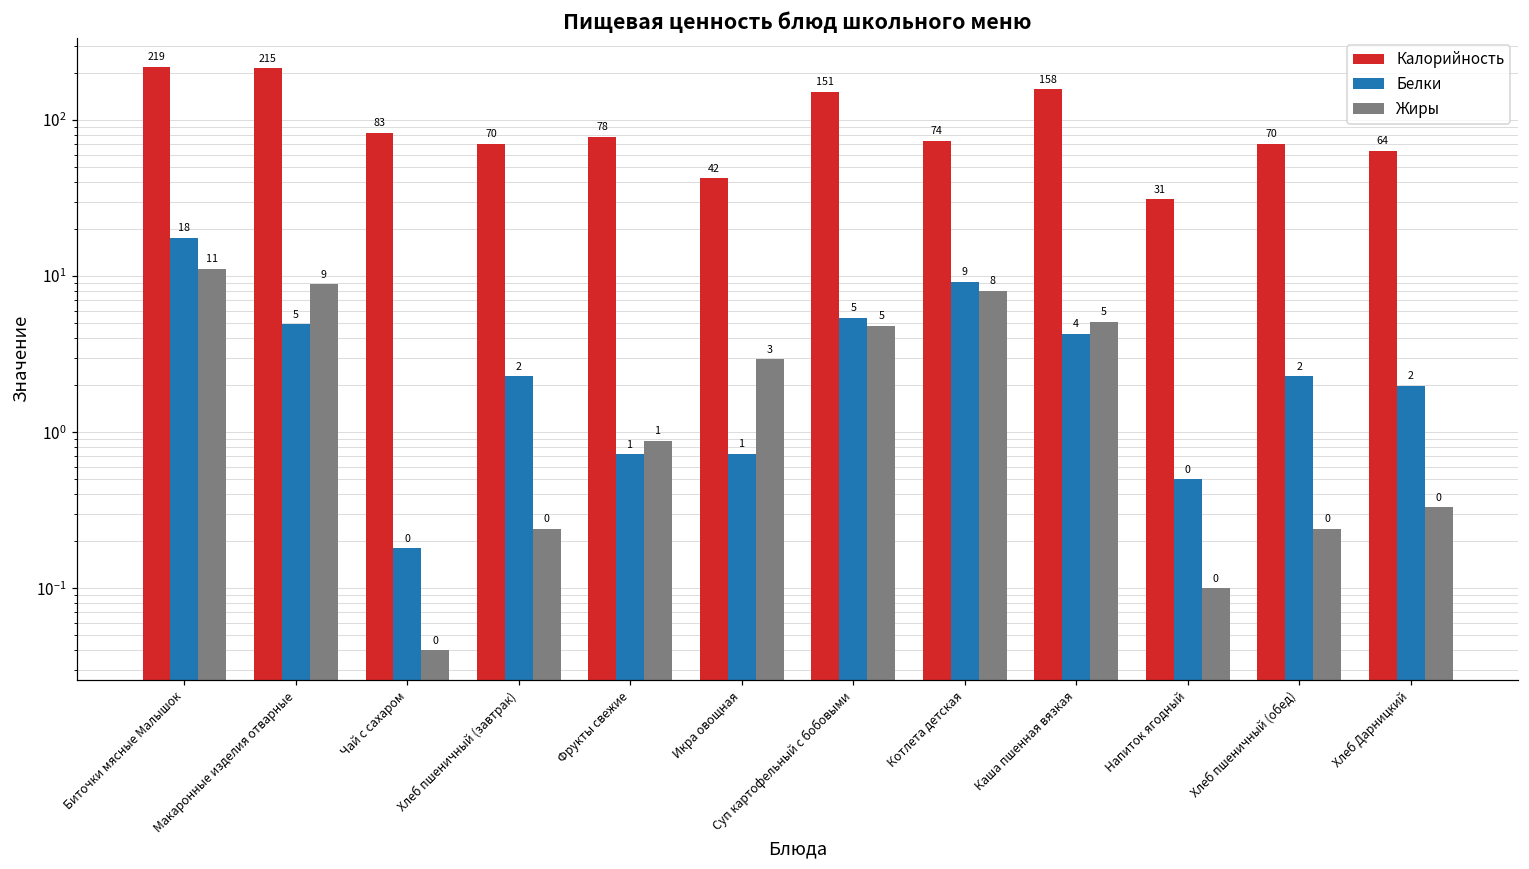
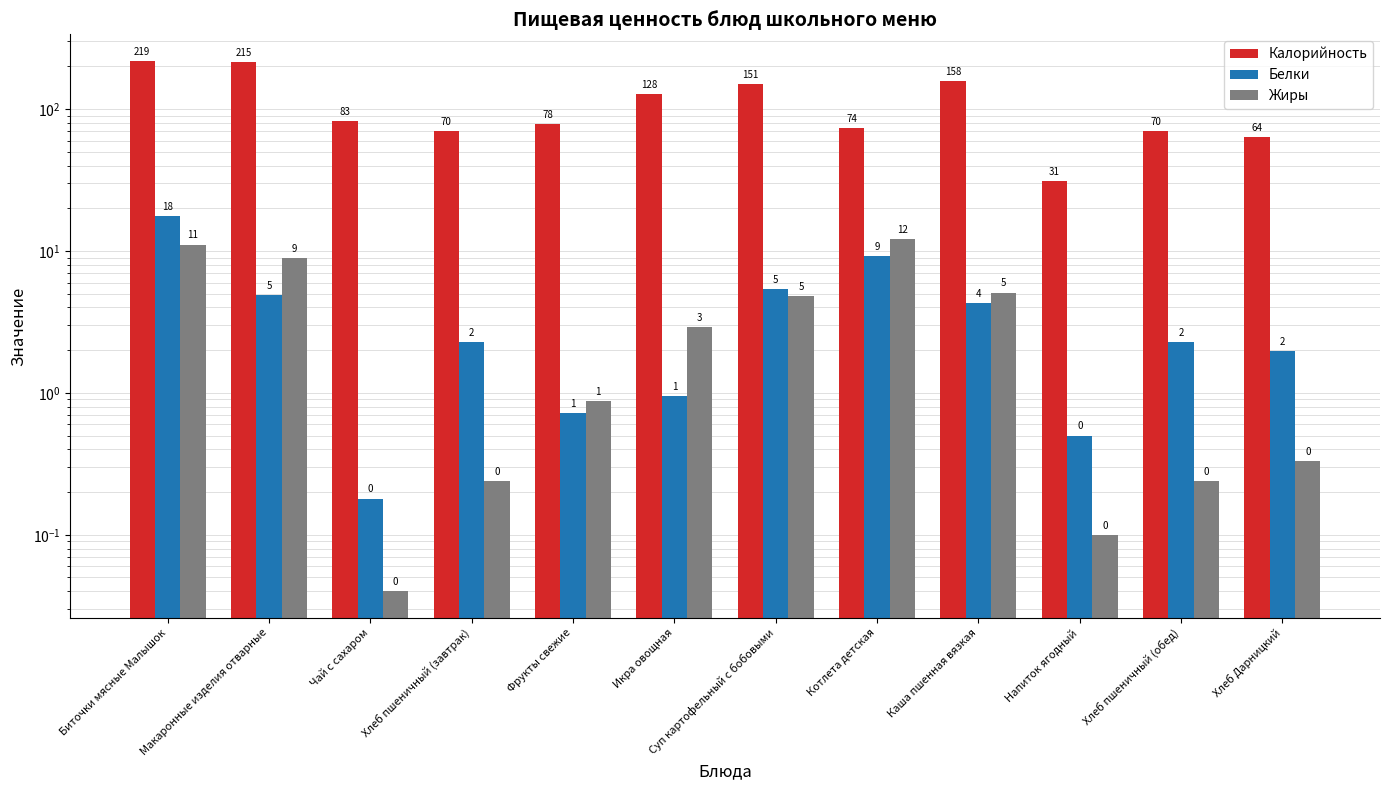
  {
    "Калорийность": {
      "Биточки мясные Малышок": 219,
      "Макаронные изделия отварные": 215,
      "Чай с сахаром": 83,
      "Хлеб пшеничный (завтрак)": 70,
      "Фрукты свежие": 78,
-     "Икра овощная": 42,
+     "Икра овощная": 128,
      "Суп картофельный с бобовыми": 151,
      "Котлета детская": 74,
      "Каша пшенная вязкая": 158,
      "Напиток ягодный": 31,
      "Хлеб пшеничный (обед)": 70,
      "Хлеб Дарницкий": 64
    },
    "Белки": {
-     "Икра овощная": 0.7
+     "Икра овощная": 1.0
    },
    "Жиры": {
      "Биточки мясные Малышок": 11,
      "Макаронные изделия отварные": 9,
      "Чай с сахаром": 0,
      "Хлеб пшеничный (завтрак)": 0,
      "Фрукты свежие": 1,
      "Икра овощная": 3,
      "Суп картофельный с бобовыми": 5,
-     "Котлета детская": 8,
+     "Котлета детская": 12,
      "Каша пшенная вязкая": 5,
      "Напиток ягодный": 0,
      "Хлеб пшеничный (обед)": 0,
      "Хлеб Дарницкий": 0
    }
  }
